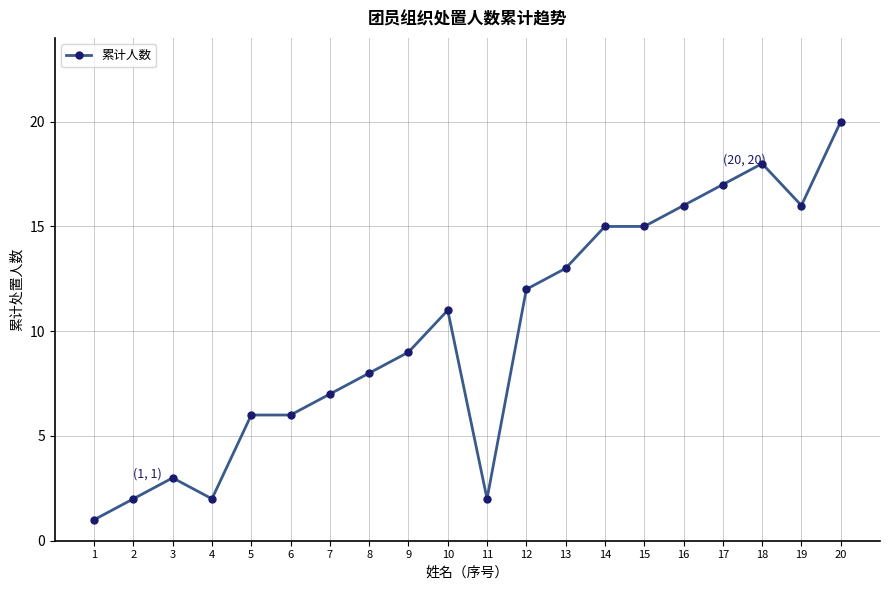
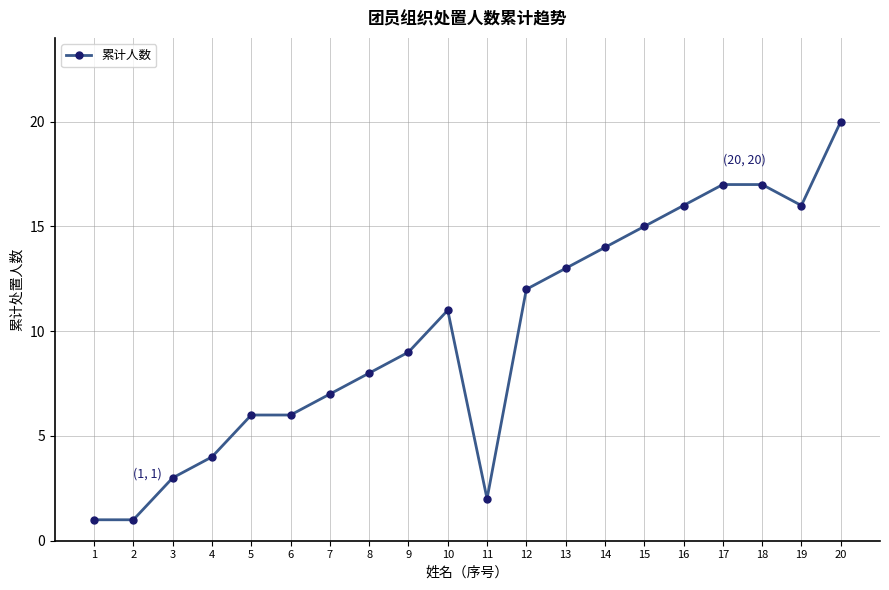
  {
    "1": 1,
-   "2": 2,
-   "4": 2,
+   "2": 1,
+   "4": 4,
    "5": 6,
    "6": 6,
    "7": 7,
    "8": 8,
    "9": 9,
    "10": 11,
    "11": 2,
    "12": 12,
    "13": 13,
-   "14": 15,
+   "14": 14,
    "15": 15,
    "16": 16,
-   "18": 18,
+   "18": 17,
    "19": 16,
    "20": 20
  }
